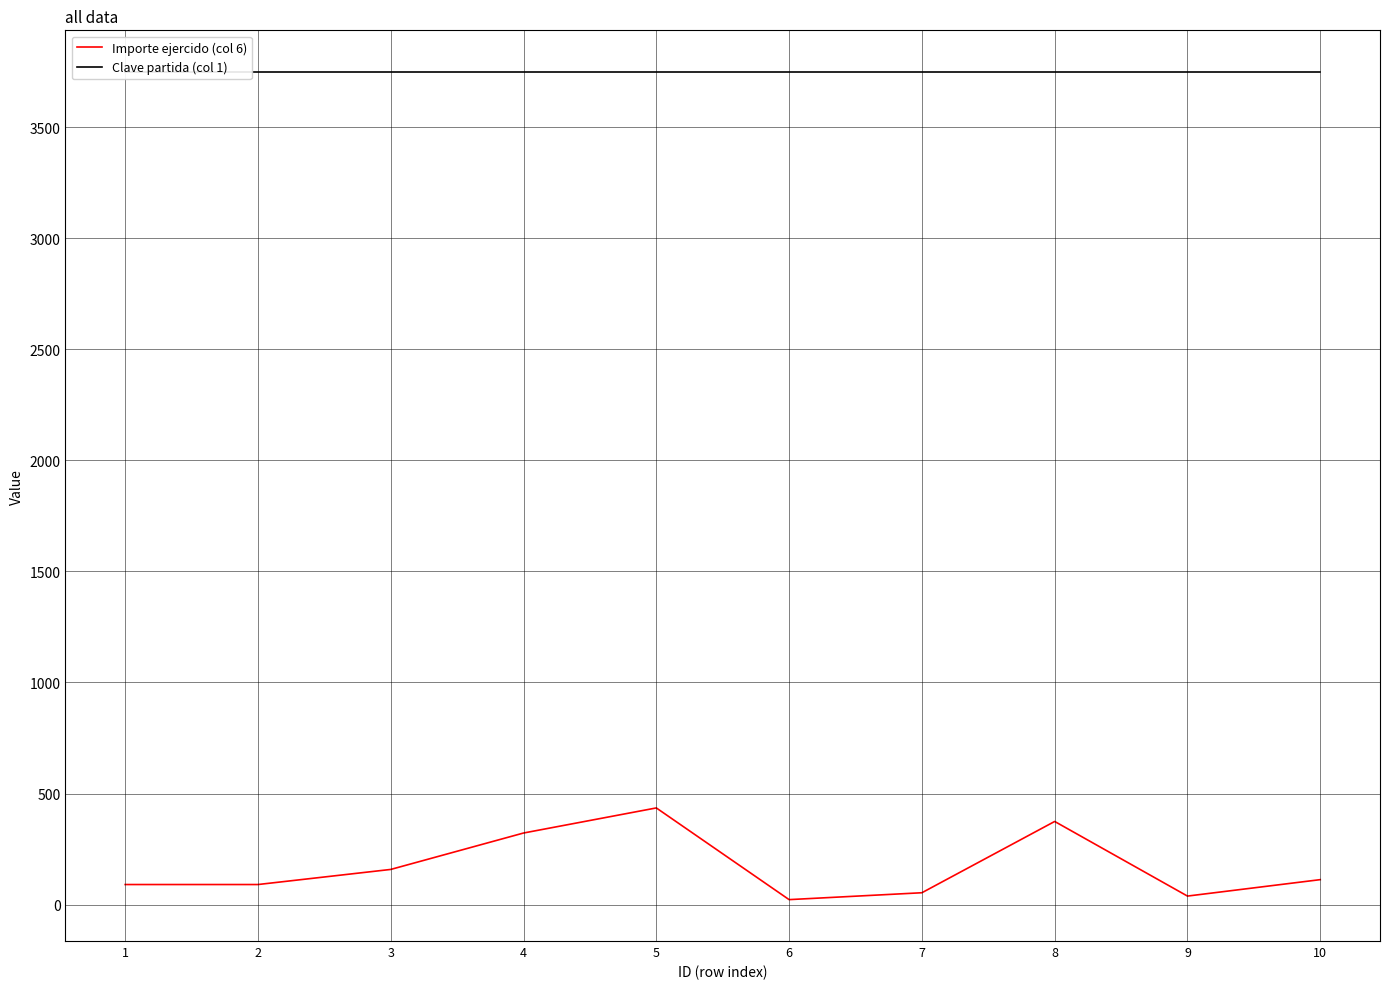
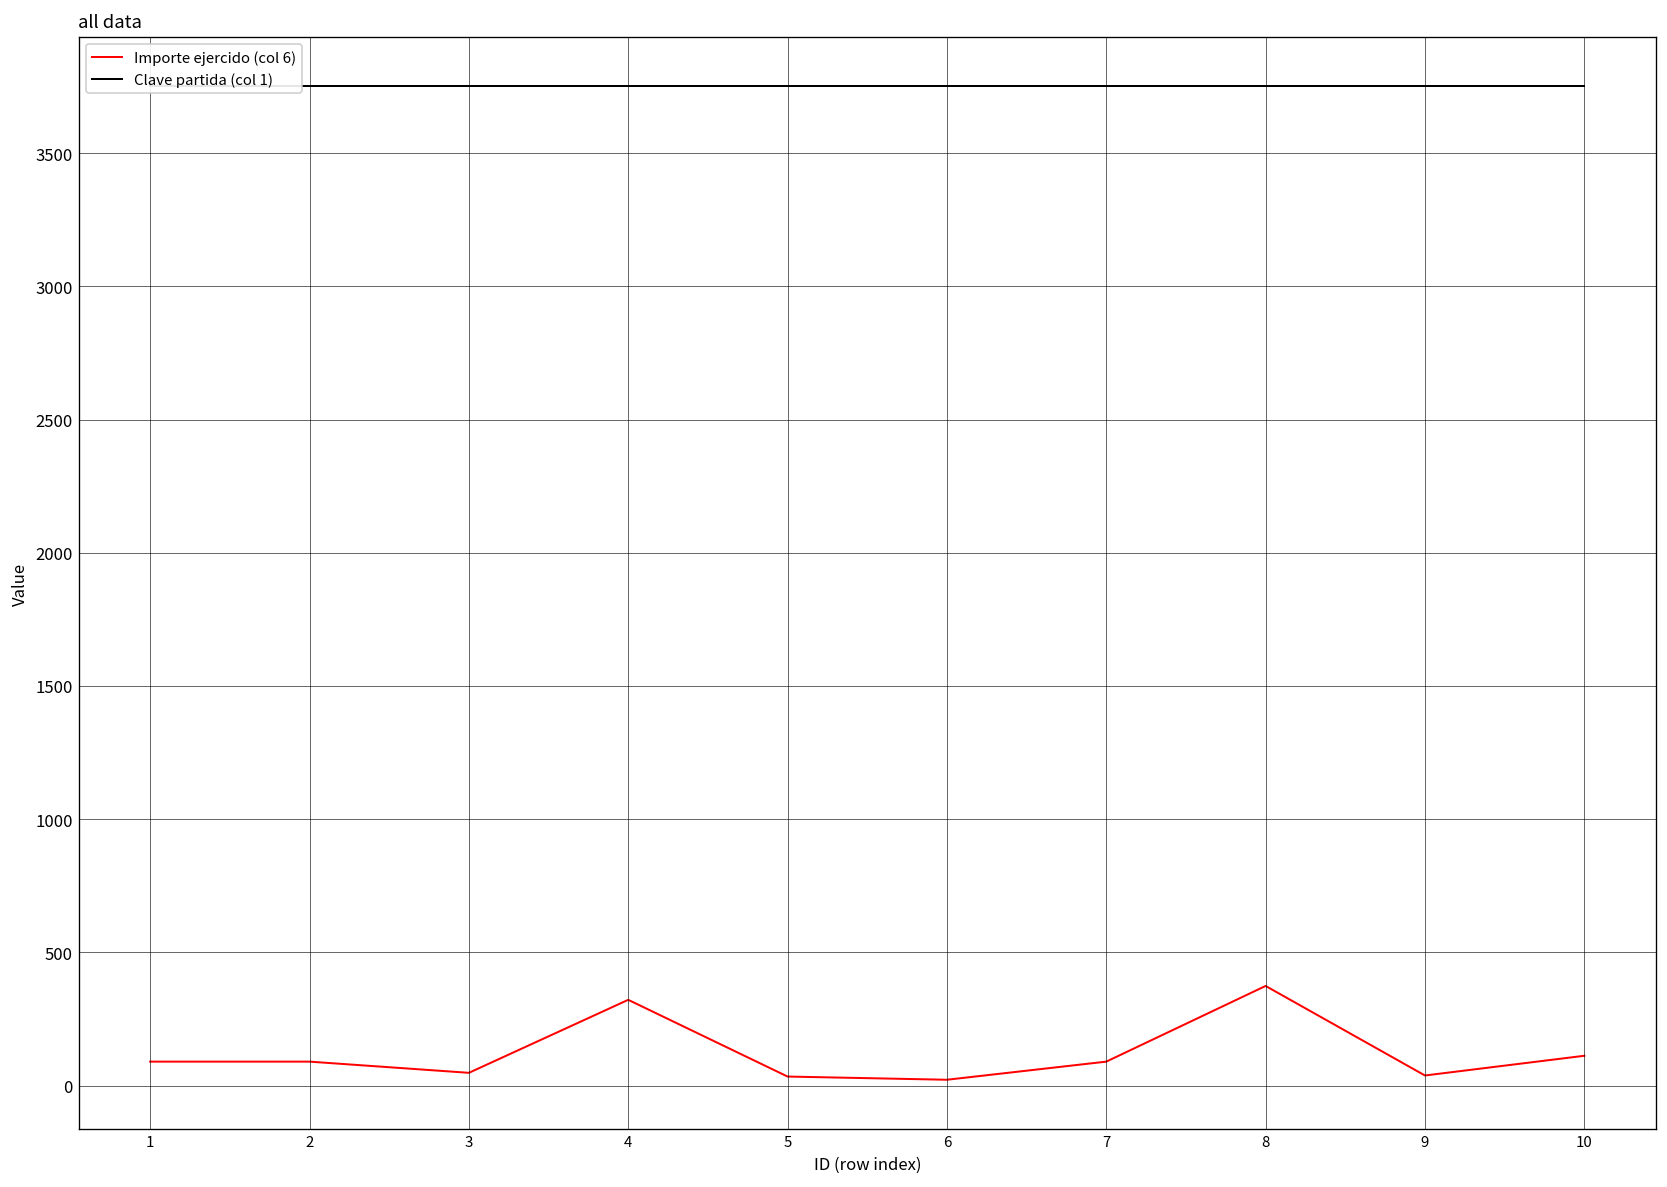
  {
    "Importe ejercido (col 6)": {
      "1": 90,
      "2": 90,
-     "3": 160,
+     "3": 50,
      "4": 320,
-     "5": 440,
+     "5": 30,
      "6": 20,
-     "7": 50,
+     "7": 90,
      "8": 370,
      "9": 40,
      "10": 110
    },
    "Clave partida (col 1)": {
      "2": 3750,
      "3": 3750,
      "4": 3750,
      "5": 3750,
      "6": 3750,
      "7": 3750,
      "8": 3750,
      "9": 3750,
      "10": 3750
    }
  }
